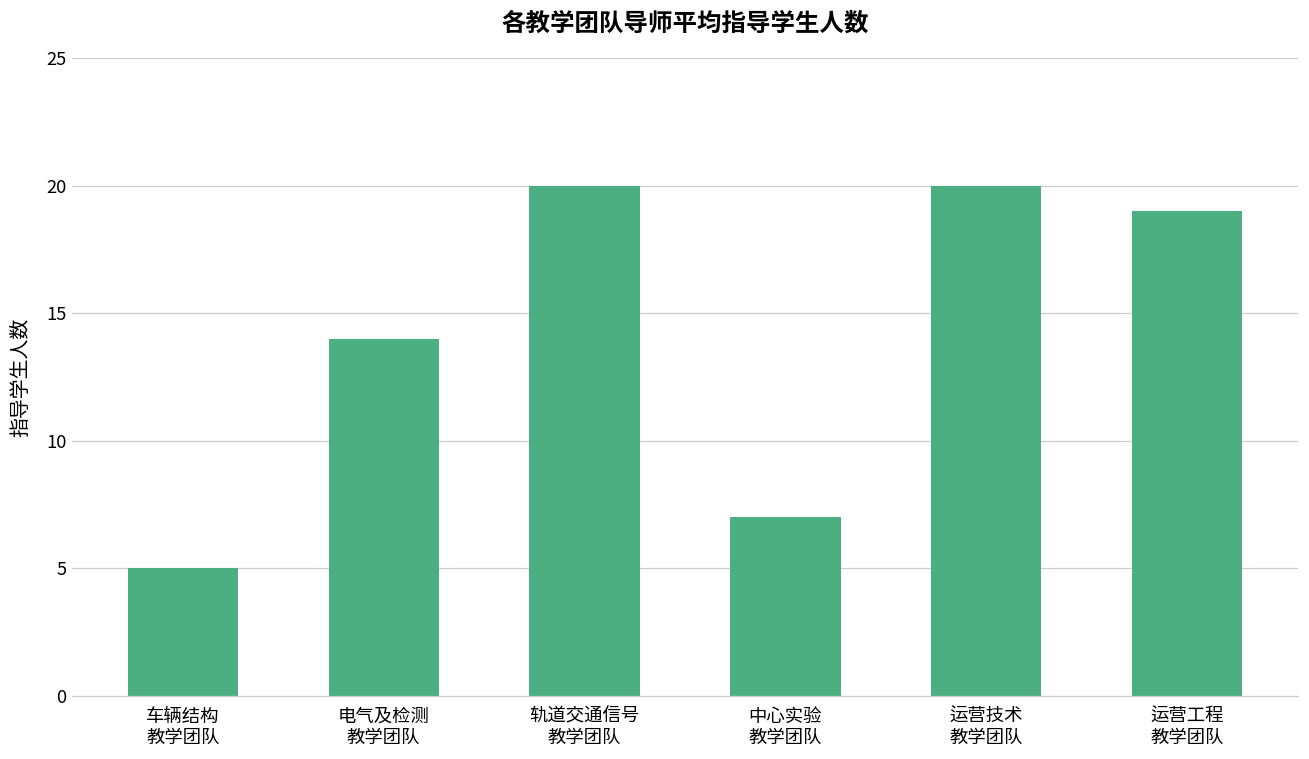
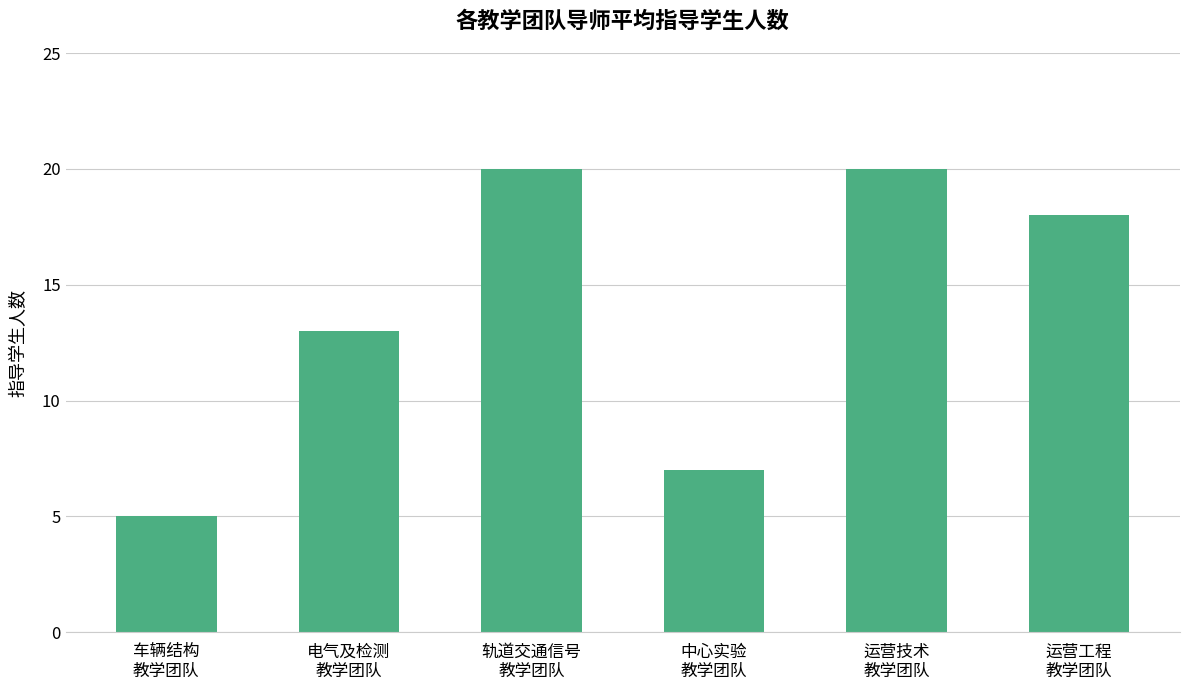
  {
    "车辆结构 教学团队": 5,
-   "电气及检测 教学团队": 14,
+   "电气及检测 教学团队": 13,
    "轨道交通信号 教学团队": 20,
    "中心实验 教学团队": 7,
    "运营技术 教学团队": 20,
-   "运营工程 教学团队": 19
+   "运营工程 教学团队": 18
  }
